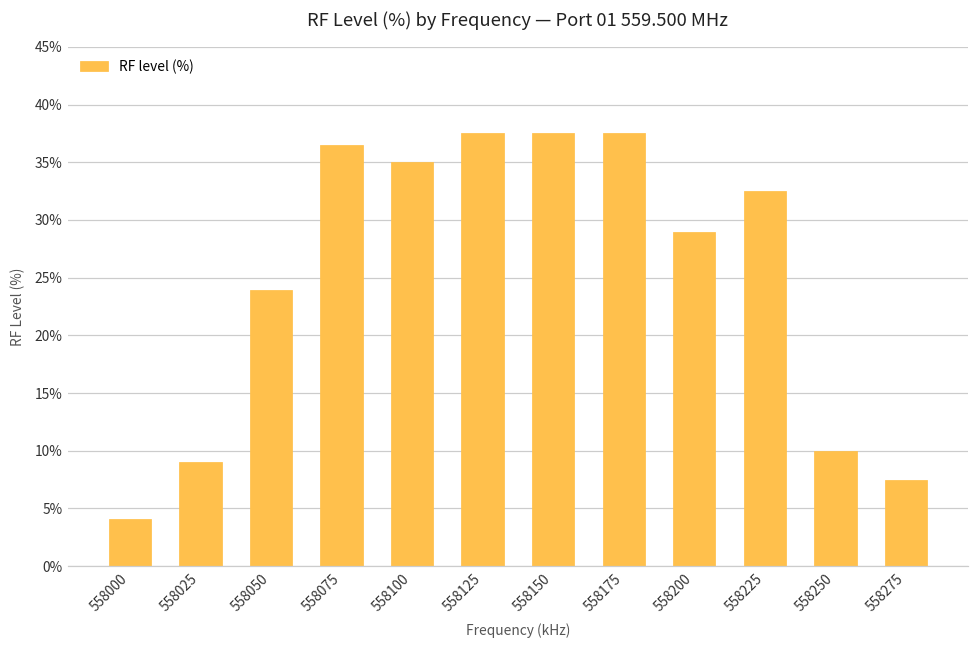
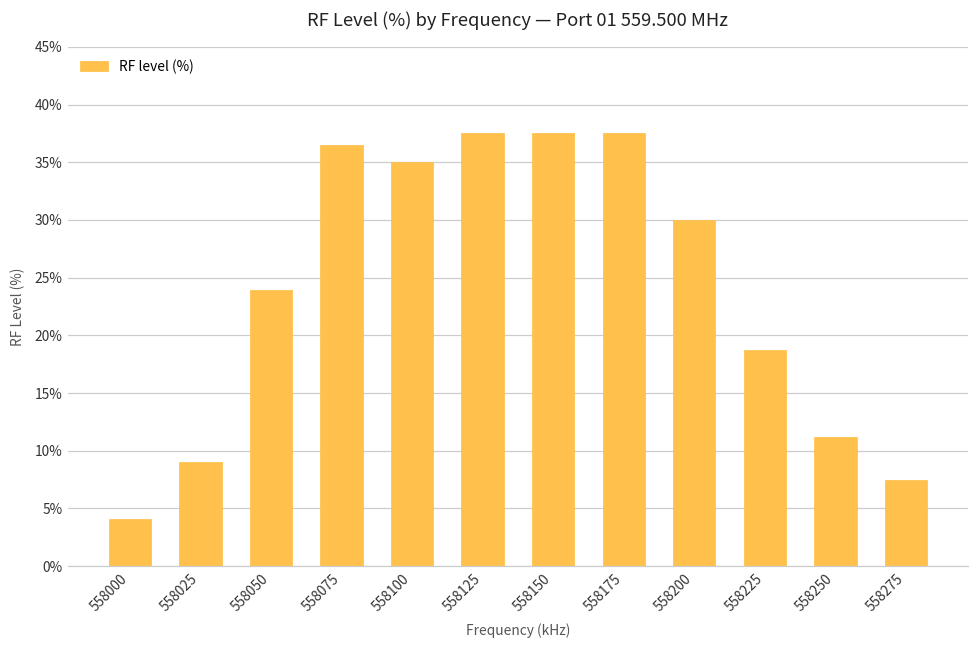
  {
    "558000": "4.1%",
    "558025": "9.0%",
    "558050": "23.9%",
    "558075": "36.5%",
    "558100": "35.0%",
    "558125": "37.5%",
    "558150": "37.5%",
    "558175": "37.5%",
-   "558200": "29%",
-   "558225": "32.5%",
-   "558250": "10.0%",
+   "558200": "30%",
+   "558225": "18.7%",
+   "558250": "11.2%",
    "558275": "7.5%"
  }
